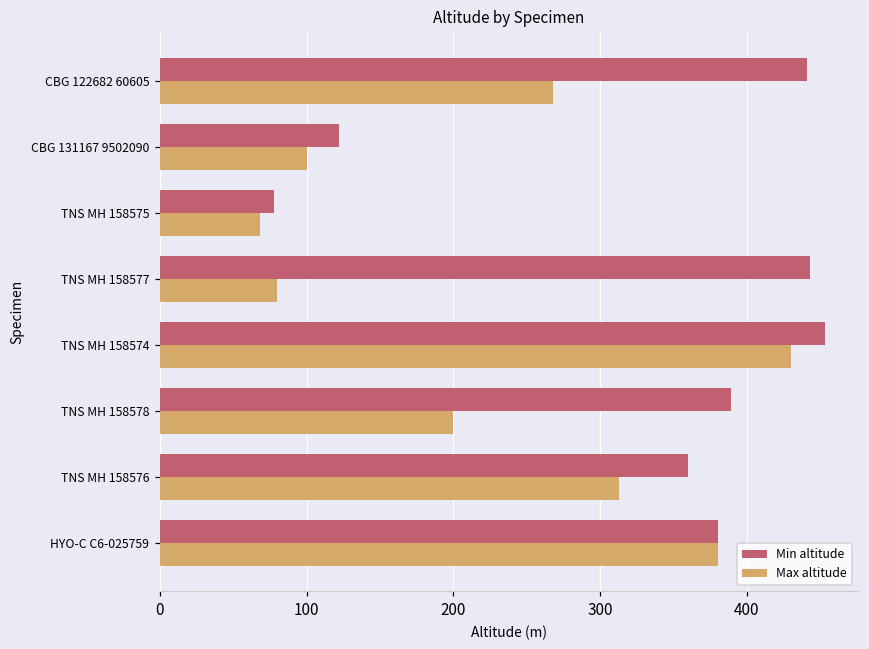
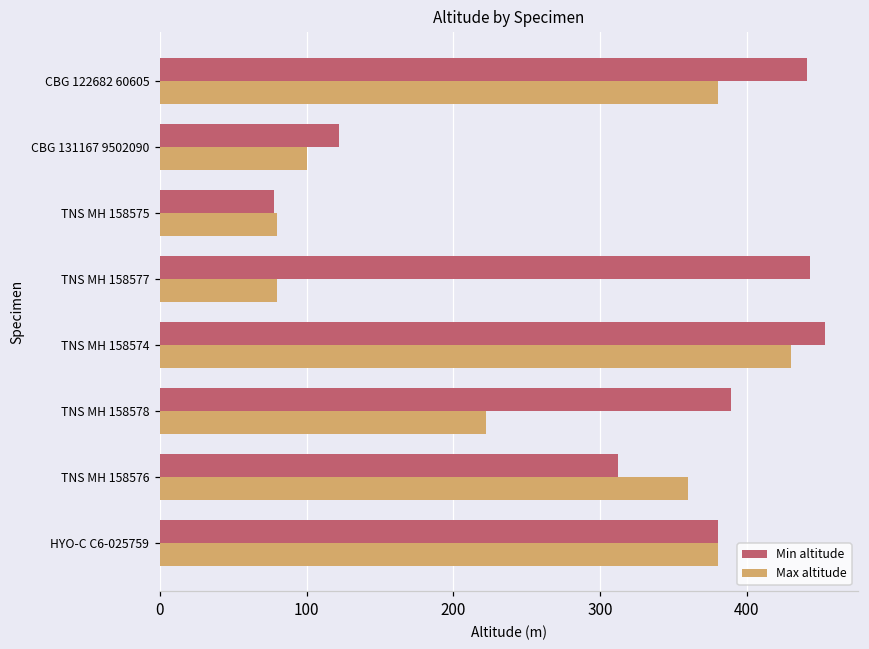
  {
    "Min altitude": {
      "CBG 122682 60605": 441,
      "CBG 131167 9502090": 122,
      "TNS MH 158575": 78,
      "TNS MH 158577": 443,
      "TNS MH 158574": 453,
      "TNS MH 158578": 389,
-     "TNS MH 158576": 360,
+     "TNS MH 158576": 312,
      "HYO-C C6-025759": 380
    },
    "Max altitude": {
-     "CBG 122682 60605": 268,
+     "CBG 122682 60605": 380,
      "CBG 131167 9502090": 100,
-     "TNS MH 158575": 68,
+     "TNS MH 158575": 80,
      "TNS MH 158577": 80,
      "TNS MH 158574": 430,
-     "TNS MH 158578": 200,
-     "TNS MH 158576": 313,
+     "TNS MH 158578": 222,
+     "TNS MH 158576": 360,
      "HYO-C C6-025759": 380
    }
  }
